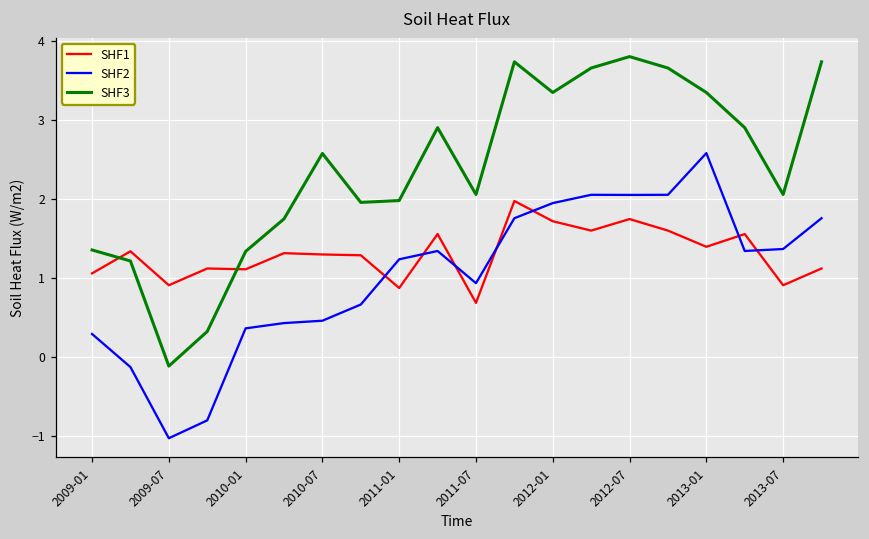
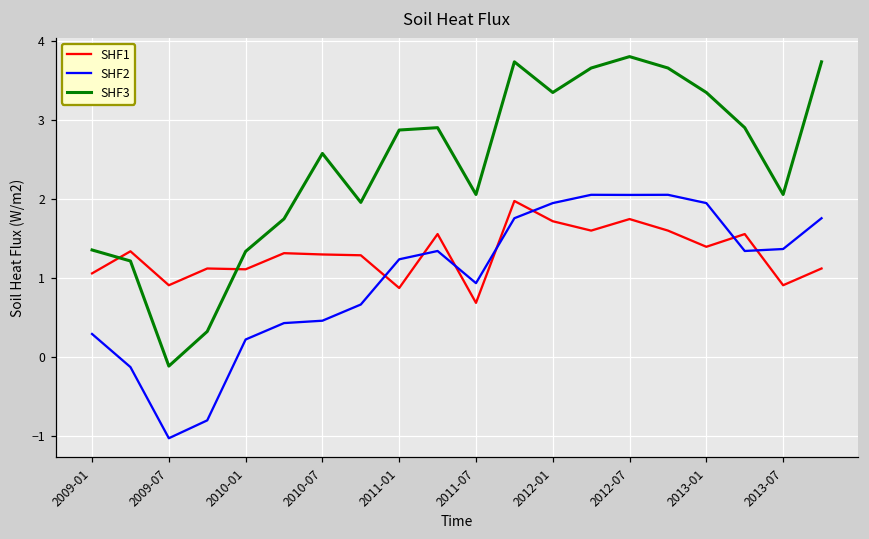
  {
    "SHF1": {
      "2009-01": 1.1,
      "2009-07": 0.9,
      "2010-01": 1.1,
      "2010-07": 1.3,
      "2011-01": 0.9,
      "2011-07": 0.7,
      "2012-01": 1.7,
      "2012-07": 1.7,
      "2013-01": 1.4,
      "2013-07": 0.9
    },
    "SHF2": {
      "2009-01": 0.3,
      "2009-07": -1.0,
-     "2010-01": 0.4,
+     "2010-01": 0.2,
      "2010-07": 0.5,
      "2011-01": 1.2,
      "2011-07": 0.9,
      "2012-01": 2.0,
      "2012-07": 2.1,
-     "2013-01": 2.6,
+     "2013-01": 2.0,
      "2013-07": 1.4
    },
    "SHF3": {
      "2009-01": 1.4,
      "2009-07": -0.1,
      "2010-01": 1.3,
      "2010-07": 2.6,
-     "2011-01": 2.0,
+     "2011-01": 2.9,
      "2011-07": 2.1,
      "2012-01": 3.4,
      "2012-07": 3.8,
      "2013-01": 3.4,
      "2013-07": 2.1
    }
  }
